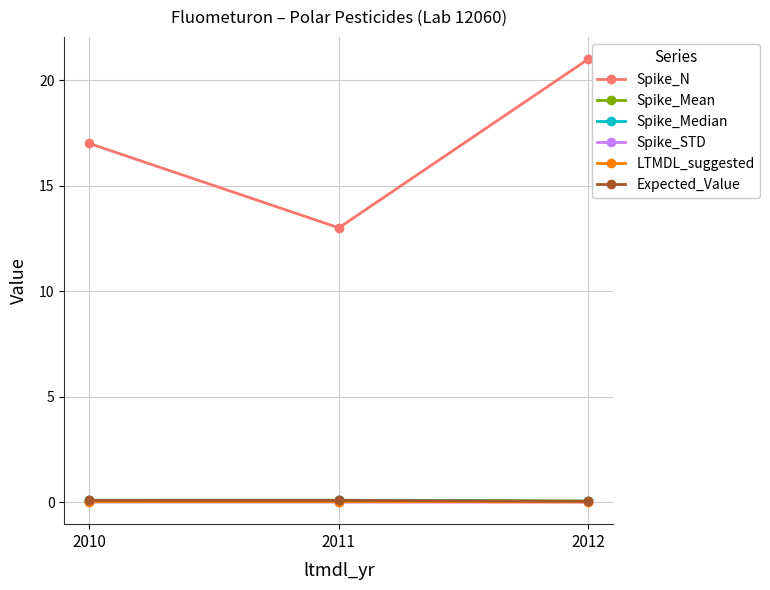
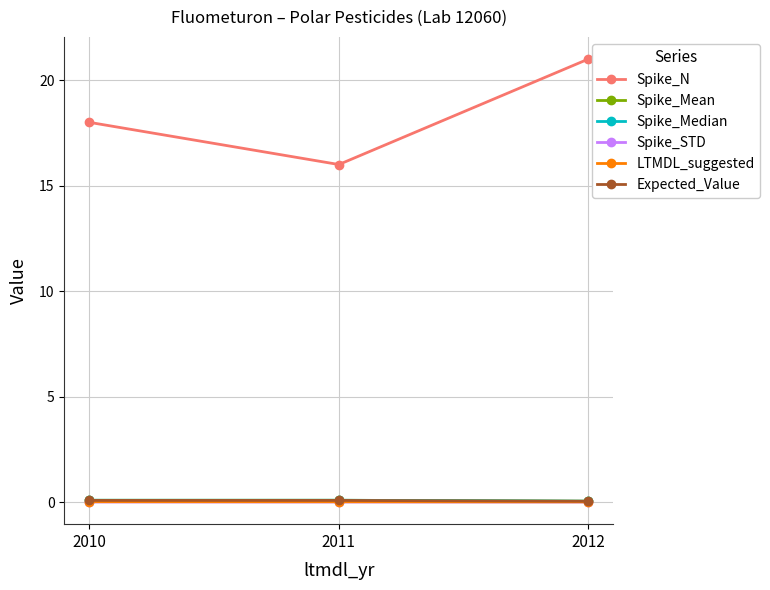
  {
    "Spike_N": {
-     "2010": 17,
-     "2011": 13,
+     "2010": 18,
+     "2011": 16,
      "2012": 21
    }
  }
